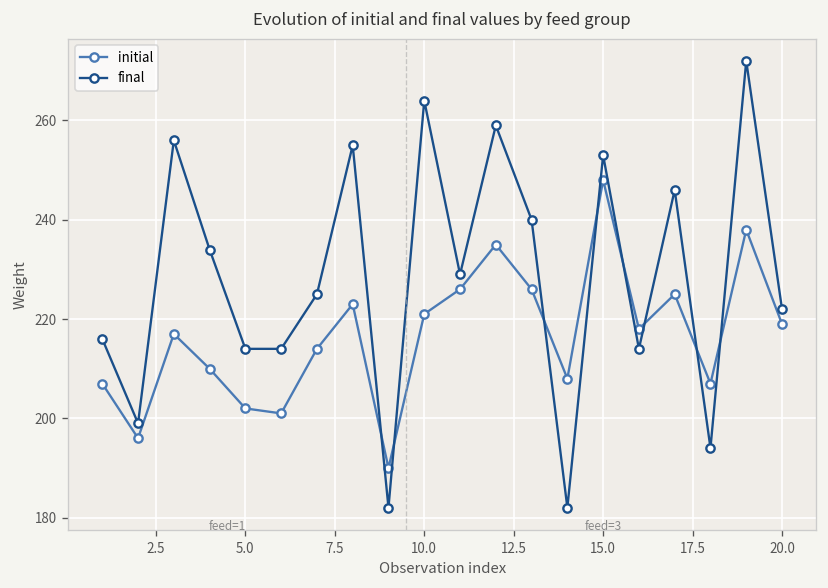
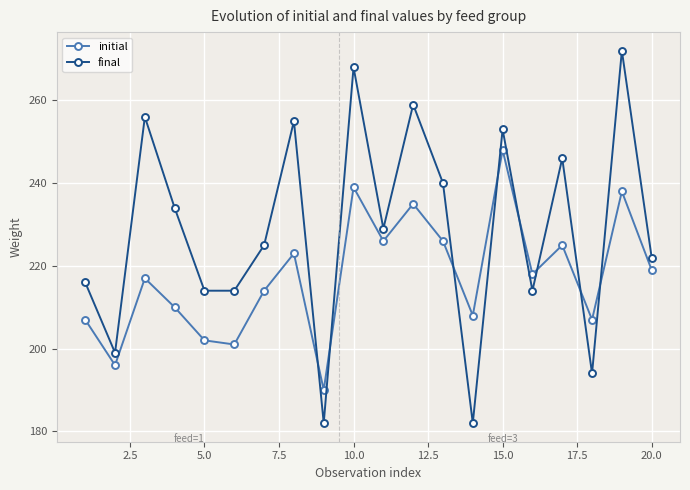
  {
    "initial": {
      "5.0": 202,
-     "10.0": 221,
+     "10.0": 239,
      "15.0": 248,
      "20.0": 219
    },
    "final": {
      "5.0": 214,
-     "10.0": 264,
+     "10.0": 268,
      "15.0": 253,
      "20.0": 222
    }
  }
